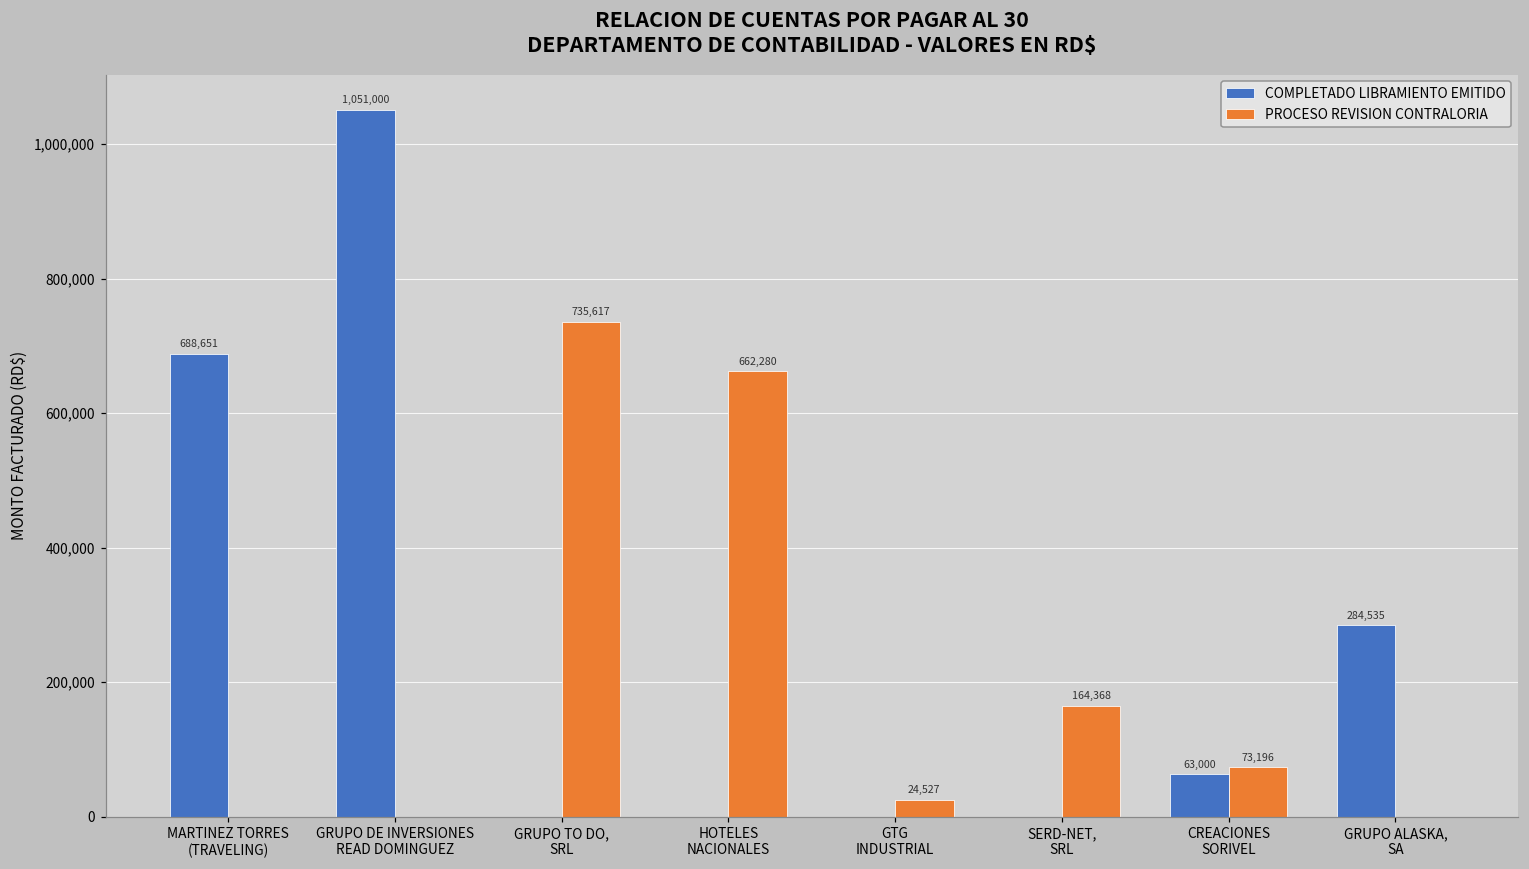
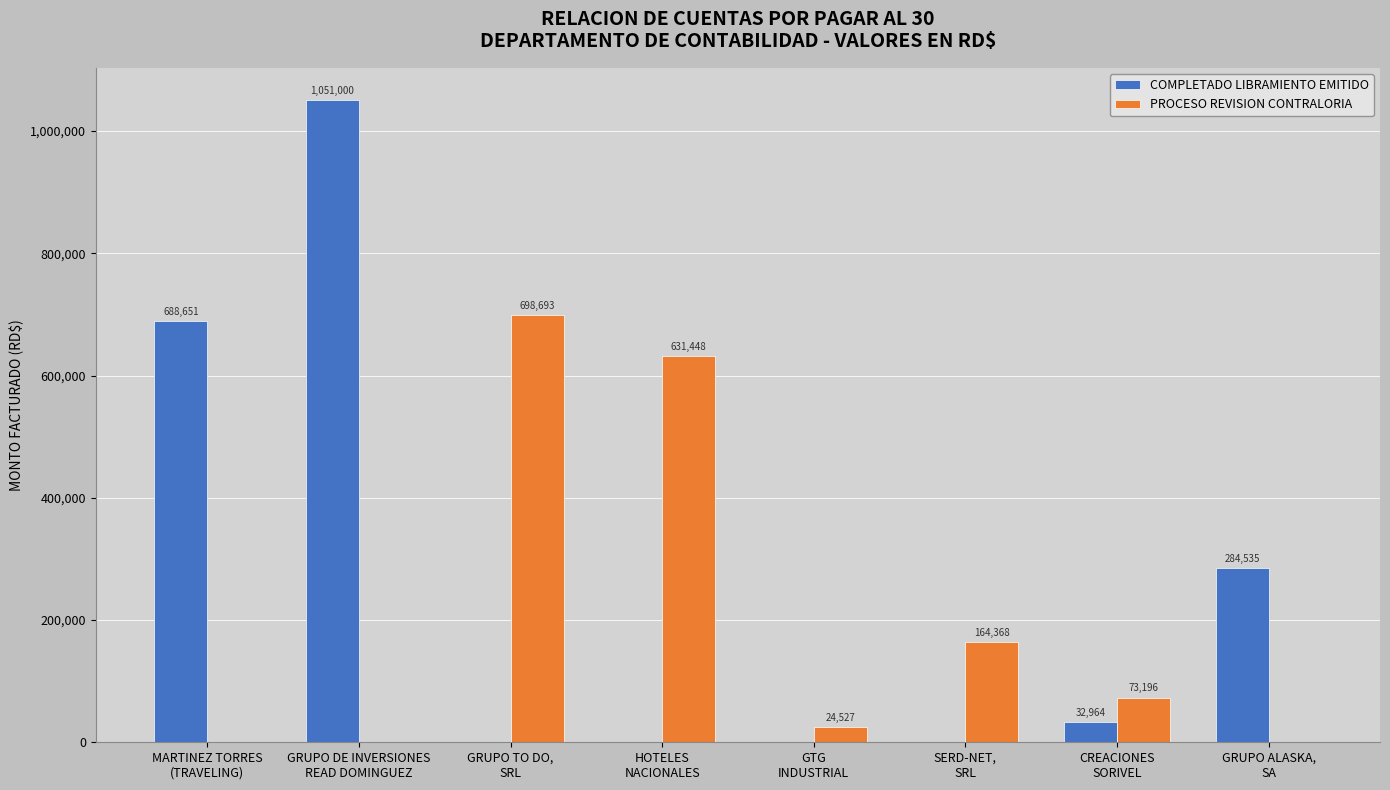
  {
    "COMPLETADO LIBRAMIENTO EMITIDO": {
      "MARTINEZ TORRES (TRAVELING)": "688,651",
      "GRUPO DE INVERSIONES READ DOMINGUEZ": "1,051,000",
-     "CREACIONES SORIVEL": "63,000",
+     "CREACIONES SORIVEL": "32,964",
      "GRUPO ALASKA, SA": "284,535"
    },
    "PROCESO REVISION CONTRALORIA": {
-     "GRUPO TO DO, SRL": "735,617",
-     "HOTELES NACIONALES": "662,280",
+     "GRUPO TO DO, SRL": "698,693",
+     "HOTELES NACIONALES": "631,448",
      "GTG INDUSTRIAL": "24,527",
      "SERD-NET, SRL": "164,368",
      "CREACIONES SORIVEL": "73,196"
    }
  }
